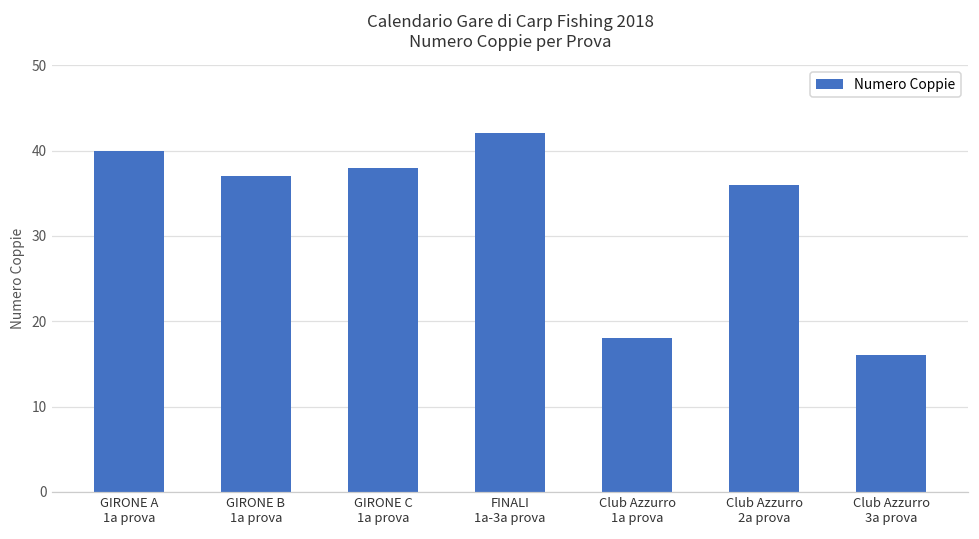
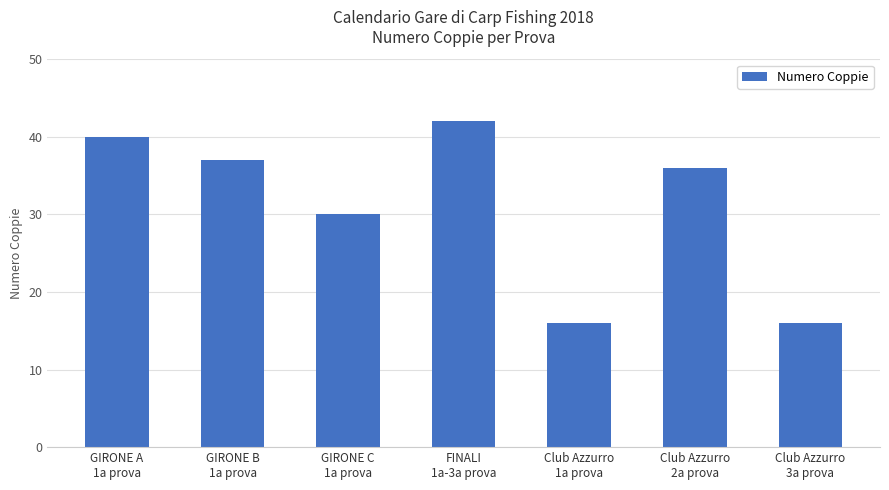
  {
    "GIRONE A 1a prova": 40,
    "GIRONE B 1a prova": 37,
-   "GIRONE C 1a prova": 38,
+   "GIRONE C 1a prova": 30,
    "FINALI 1a-3a prova": 42,
-   "Club Azzurro 1a prova": 18,
+   "Club Azzurro 1a prova": 16,
    "Club Azzurro 2a prova": 36,
    "Club Azzurro 3a prova": 16
  }
